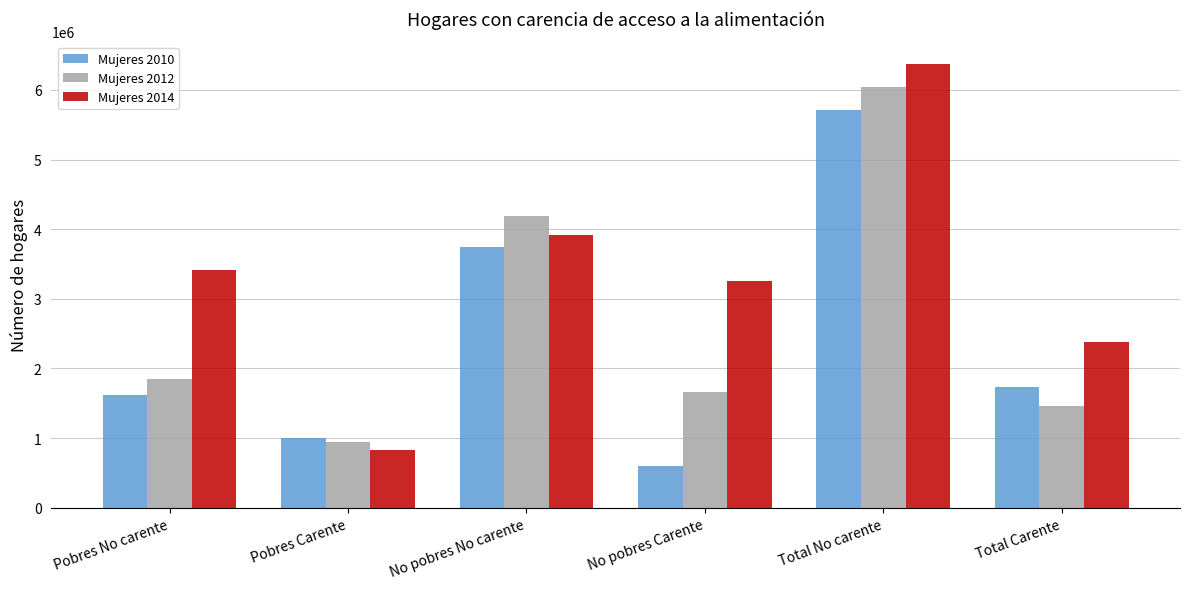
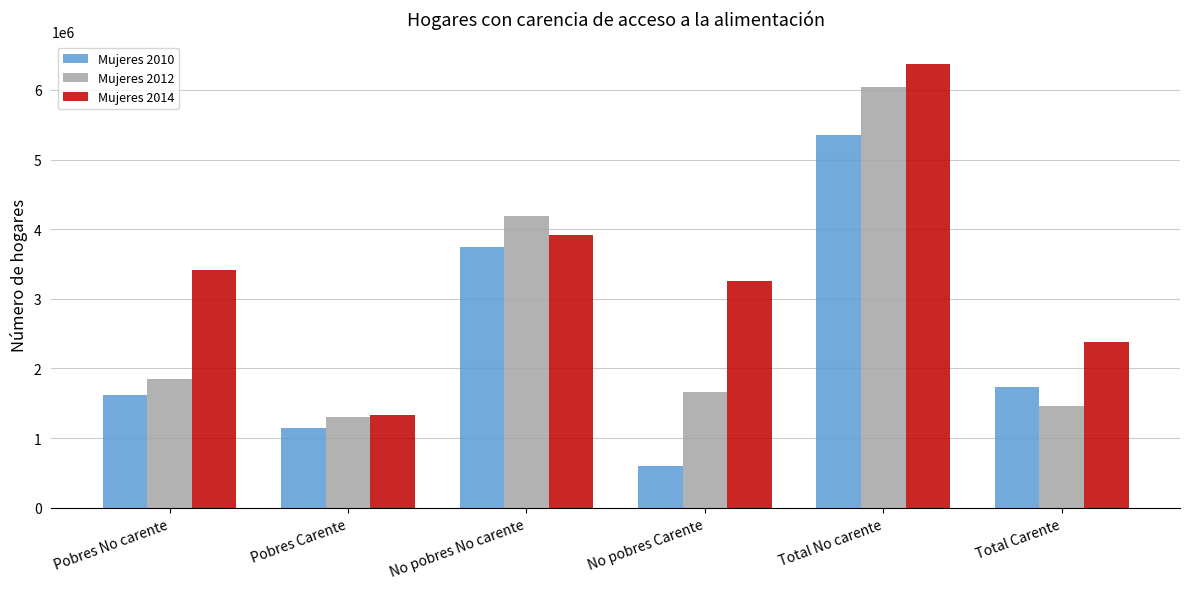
  {
    "Mujeres 2010": {
      "Pobres No carente": 1600000,
-     "Pobres Carente": 1000000,
+     "Pobres Carente": 1100000,
      "No pobres No carente": 3700000,
      "No pobres Carente": 600000,
-     "Total No carente": 5700000,
+     "Total No carente": 5400000,
      "Total Carente": 1700000
    },
    "Mujeres 2012": {
      "Pobres No carente": 1900000,
-     "Pobres Carente": 900000,
+     "Pobres Carente": 1300000,
      "No pobres No carente": 4200000,
      "No pobres Carente": 1700000,
      "Total No carente": 6000000,
      "Total Carente": 1500000
    },
    "Mujeres 2014": {
      "Pobres No carente": 3400000,
-     "Pobres Carente": 800000,
+     "Pobres Carente": 1300000,
      "No pobres No carente": 3900000,
      "No pobres Carente": 3300000,
      "Total No carente": 6400000,
      "Total Carente": 2400000
    }
  }
